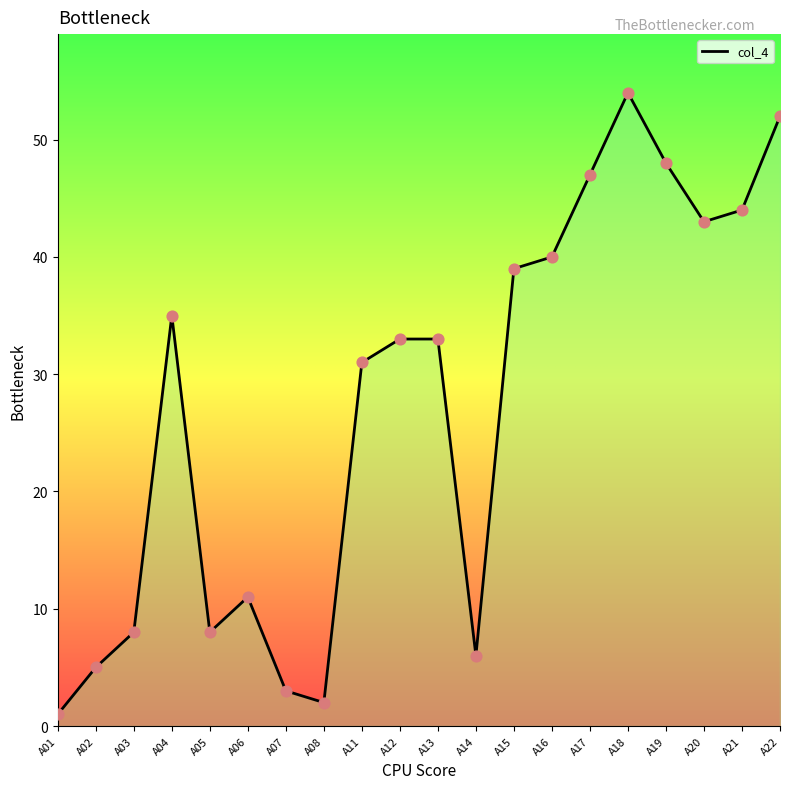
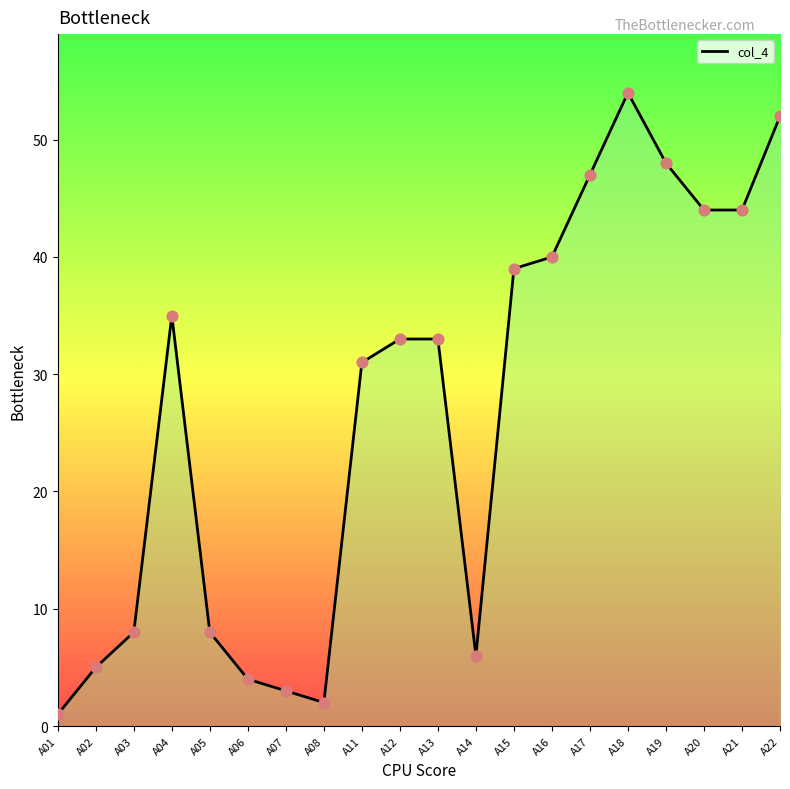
  {
    "A01": 1,
    "A02": 5,
    "A03": 8,
    "A04": 35,
    "A05": 8,
-   "A06": 11,
+   "A06": 4,
    "A07": 3,
    "A08": 2,
    "A11": 31,
    "A12": 33,
    "A13": 33,
    "A14": 6,
    "A15": 39,
    "A16": 40,
    "A17": 47,
    "A18": 54,
    "A19": 48,
-   "A20": 43,
+   "A20": 44,
    "A21": 44,
    "A22": 52
  }
